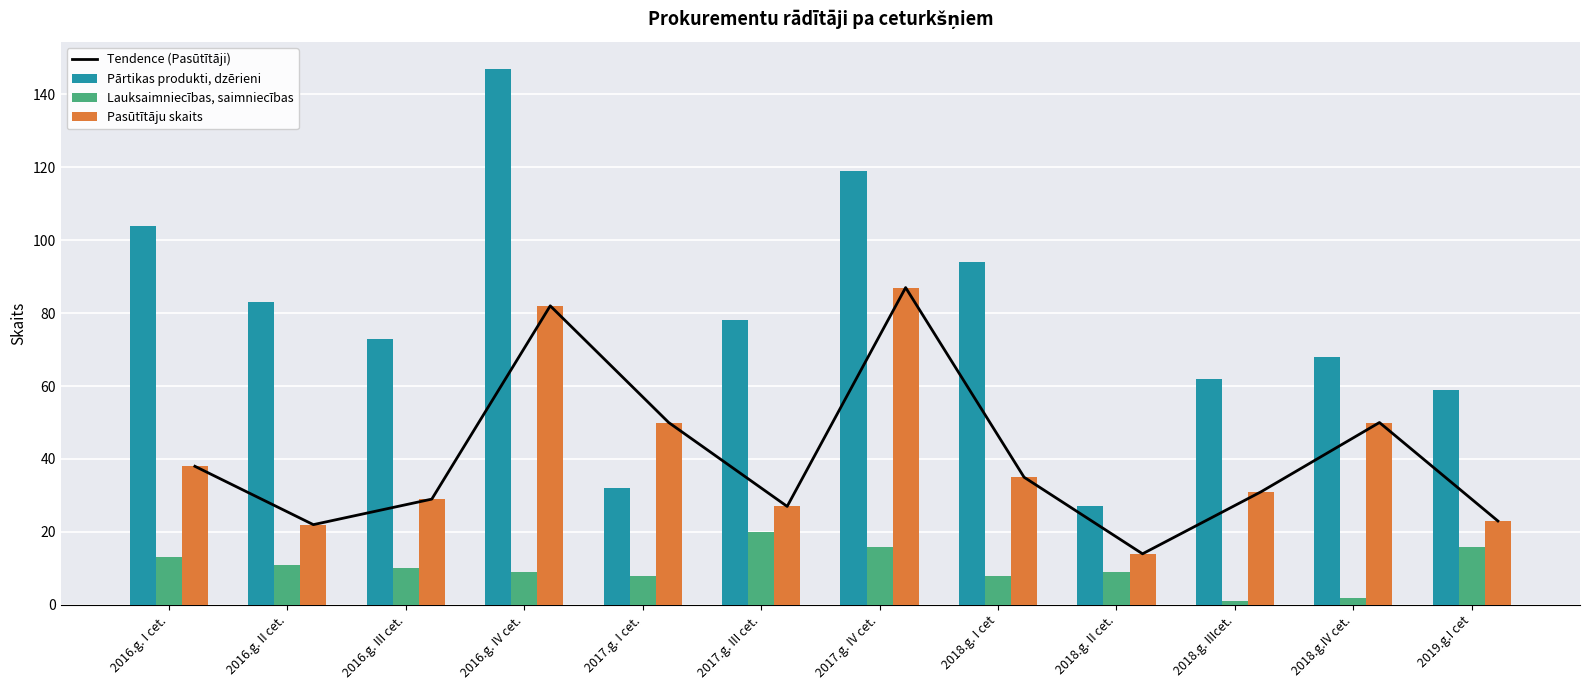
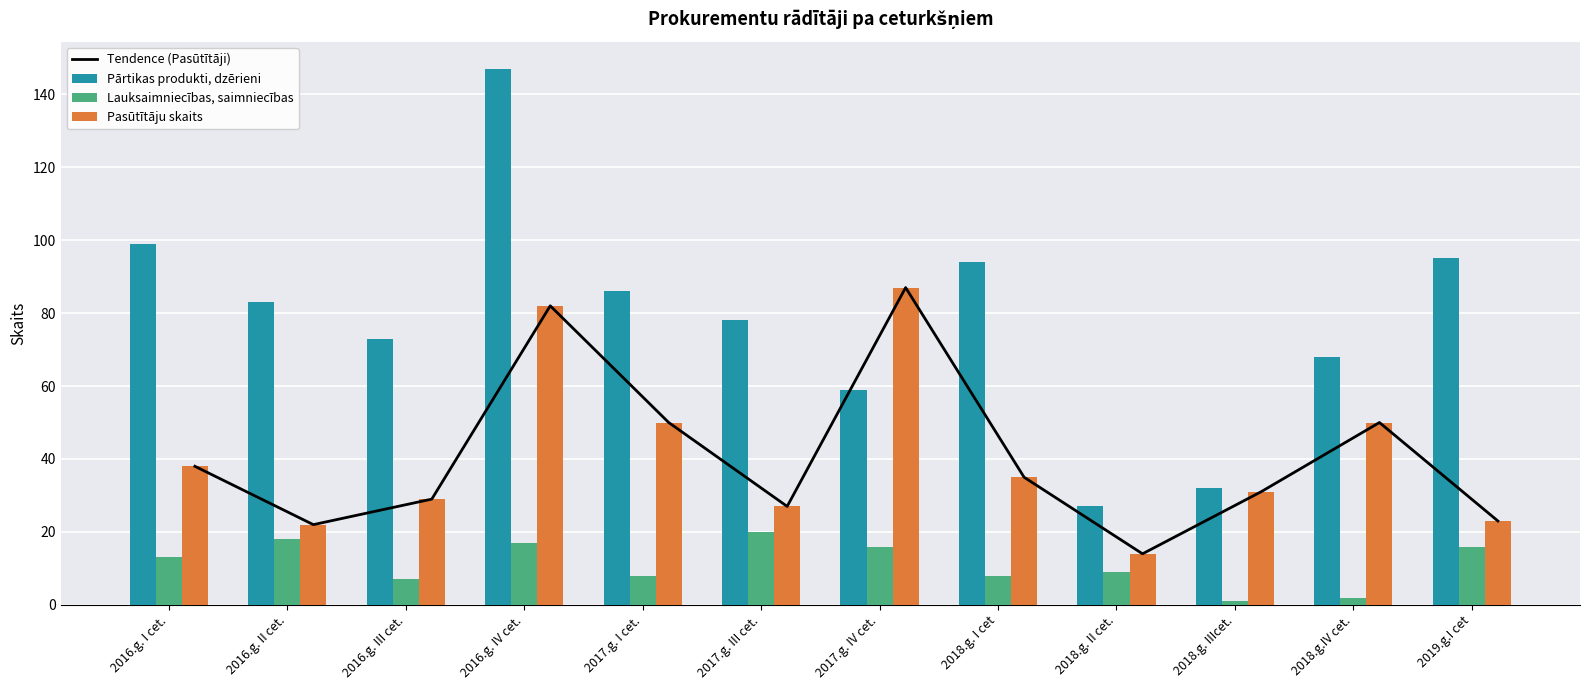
  {
    "Pārtikas produkti, dzērieni": {
-     "2016.g. I cet.": 104,
+     "2016.g. I cet.": 99,
      "2016.g. II cet.": 83,
      "2016.g. III cet.": 73,
      "2016.g. IV cet.": 147,
-     "2017.g. I cet.": 32,
+     "2017.g. I cet.": 86,
      "2017.g. III cet.": 78,
-     "2017.g. IV cet.": 119,
+     "2017.g. IV cet.": 59,
      "2018.g. I cet": 94,
      "2018.g. II cet.": 27,
-     "2018.g. IIIcet.": 62,
+     "2018.g. IIIcet.": 32,
      "2018.g.IV cet.": 68,
-     "2019.g.I cet": 59
+     "2019.g.I cet": 95
    },
    "Lauksaimniecības, saimniecības": {
      "2016.g. I cet.": 13,
-     "2016.g. II cet.": 11,
-     "2016.g. III cet.": 10,
-     "2016.g. IV cet.": 9,
+     "2016.g. II cet.": 18,
+     "2016.g. III cet.": 7,
+     "2016.g. IV cet.": 17,
      "2017.g. I cet.": 8,
      "2017.g. III cet.": 20,
      "2017.g. IV cet.": 16,
      "2018.g. I cet": 8,
      "2018.g. II cet.": 9,
      "2018.g. IIIcet.": 1,
      "2018.g.IV cet.": 2,
      "2019.g.I cet": 16
    },
    "Pasūtītāju skaits": {
      "2016.g. I cet.": 38,
      "2016.g. II cet.": 22,
      "2016.g. III cet.": 29,
      "2016.g. IV cet.": 82,
      "2017.g. I cet.": 50,
      "2017.g. III cet.": 27,
      "2017.g. IV cet.": 87,
      "2018.g. I cet": 35,
      "2018.g. II cet.": 14,
      "2018.g. IIIcet.": 31,
      "2018.g.IV cet.": 50,
      "2019.g.I cet": 23
    }
  }
